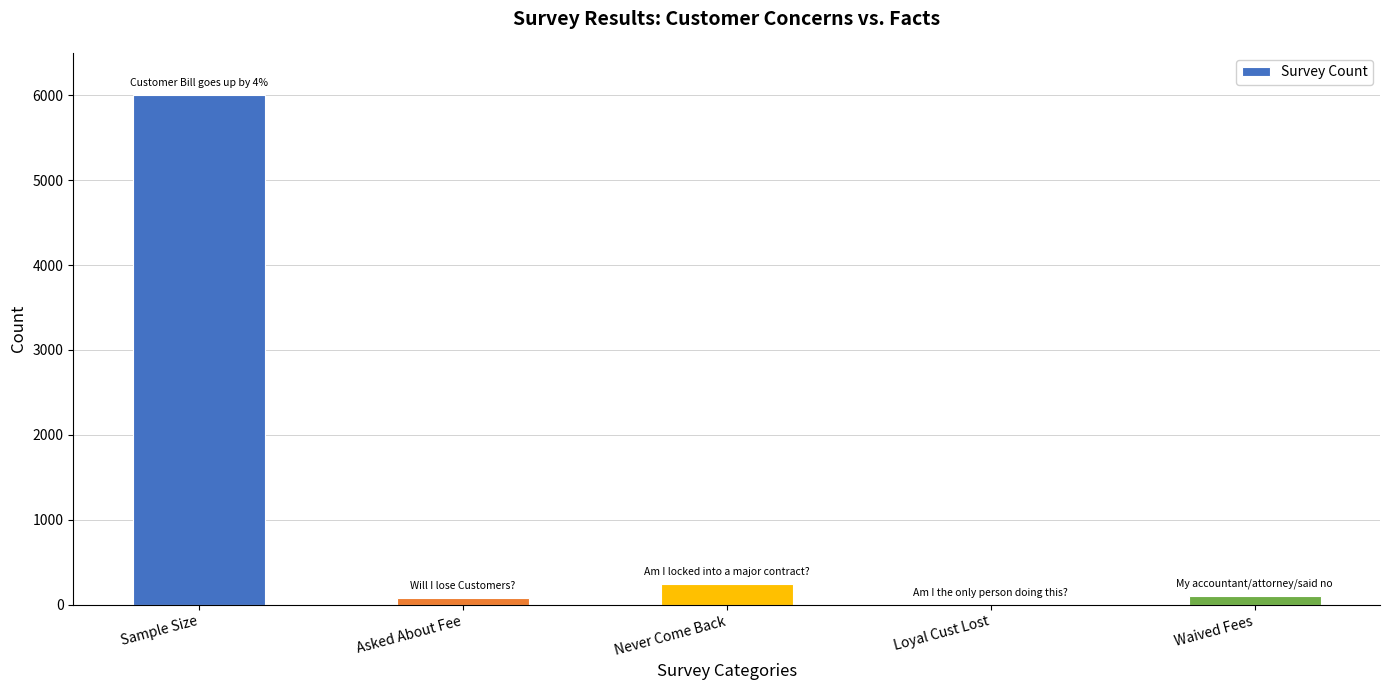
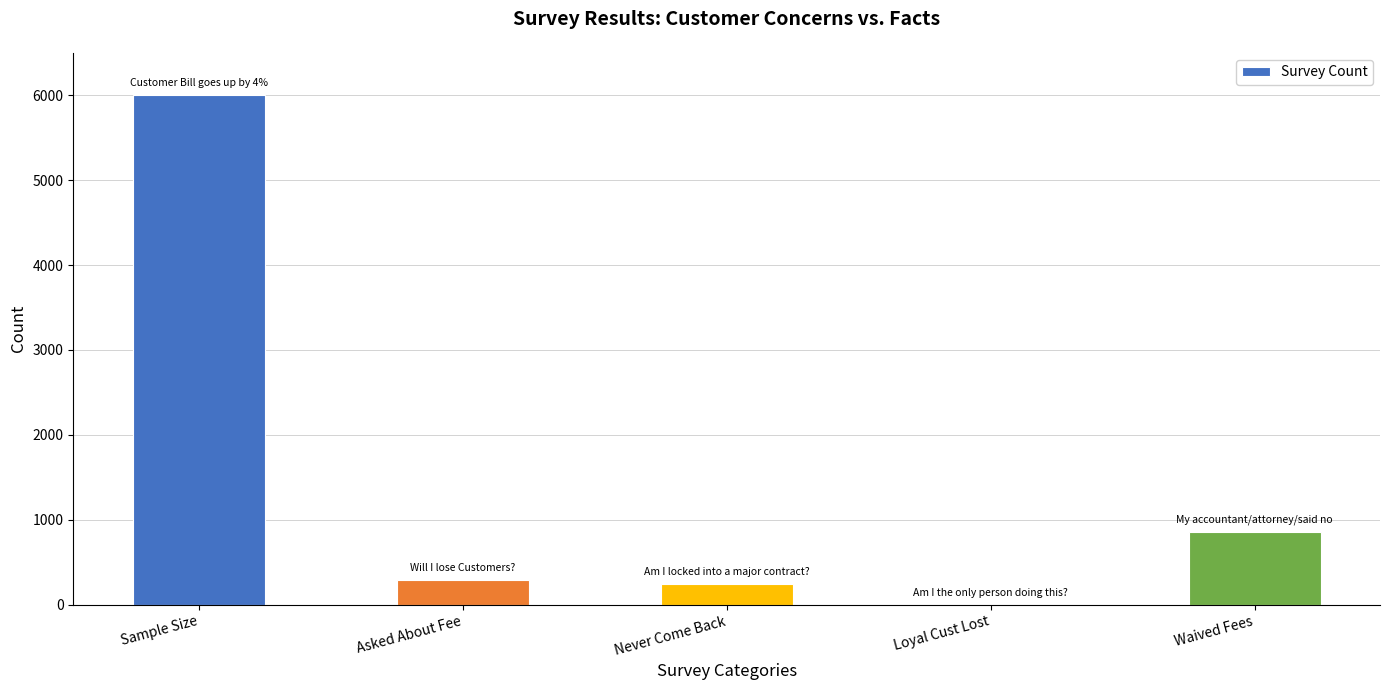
  {
-   "Asked About Fee": 100,
+   "Asked About Fee": 300,
    "Never Come Back": 200,
    "Loyal Cust Lost": 0,
-   "Waived Fees": 100
+   "Waived Fees": 900
  }
